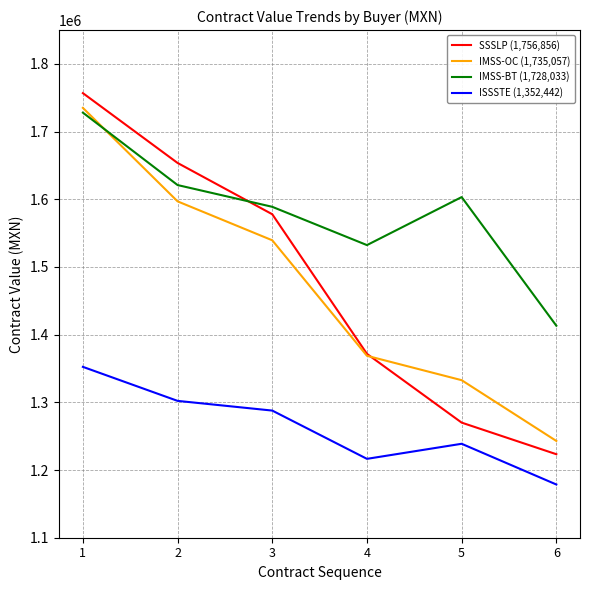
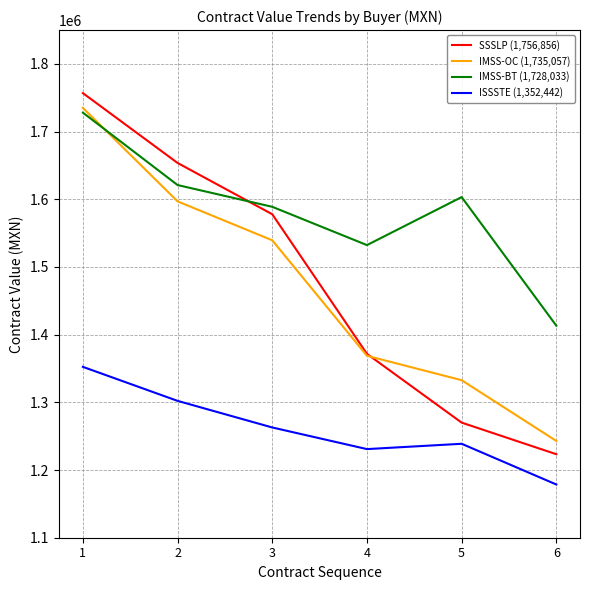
  {
    "SSSLP (1,756,856)": {
      "1": 1760000,
      "2": 1650000,
      "3": 1580000,
      "5": 1270000,
      "6": 1220000
    },
    "IMSS-OC (1,735,057)": {
      "1": 1740000,
      "2": 1600000,
      "3": 1540000,
      "5": 1330000,
      "6": 1240000
    },
    "IMSS-BT (1,728,033)": {
      "1": 1730000,
      "2": 1620000,
      "3": 1590000,
      "4": 1530000,
      "5": 1600000,
      "6": 1410000
    },
    "ISSSTE (1,352,442)": {
      "1": 1350000,
      "2": 1300000,
-     "3": 1290000,
-     "4": 1220000,
+     "3": 1260000,
+     "4": 1230000,
      "5": 1240000,
      "6": 1180000
    }
  }
